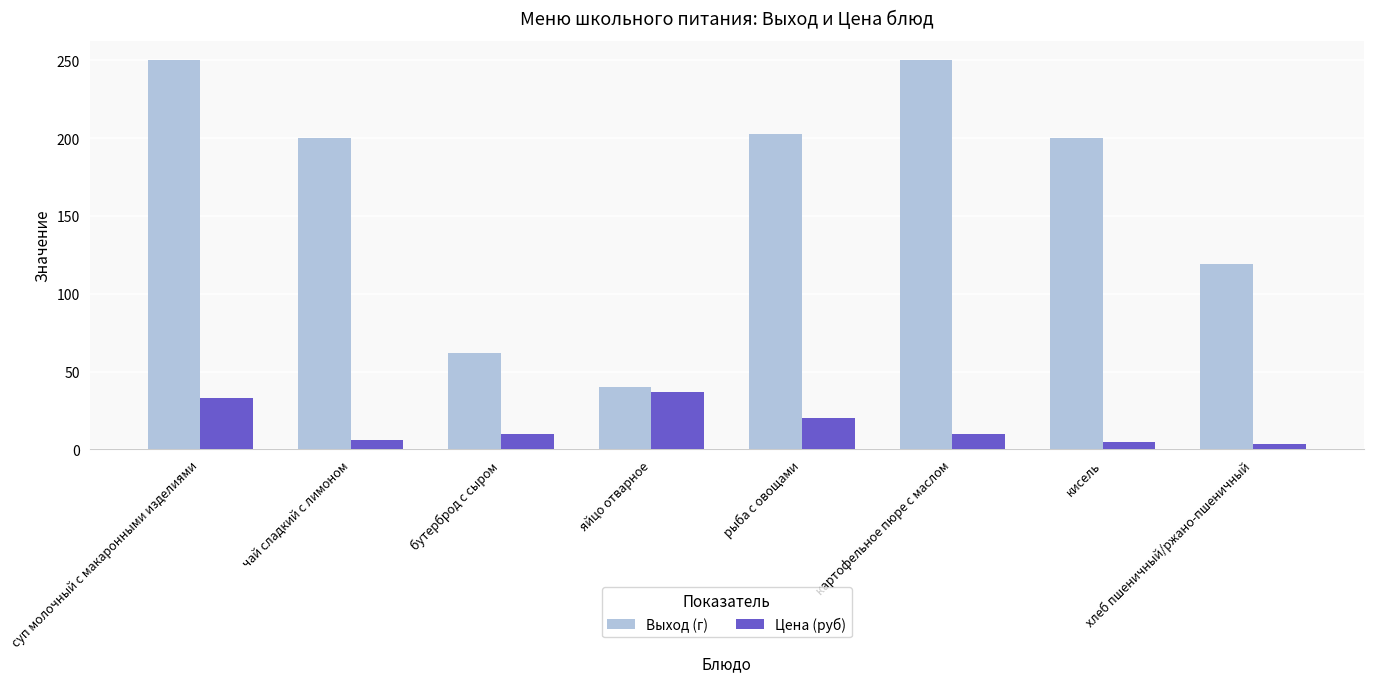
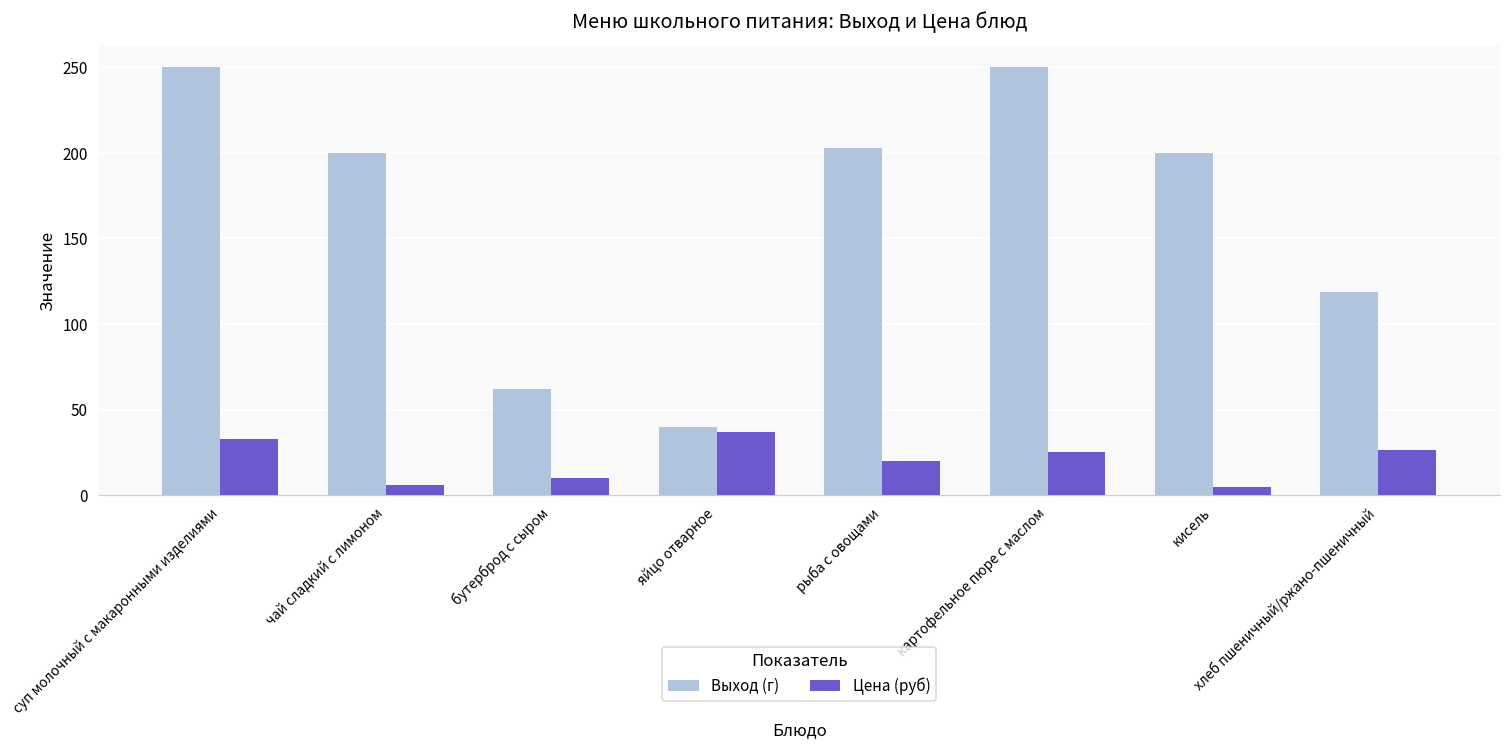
  {
    "Выход (г)": {
      "суп молочный с макаронными изделиями": 250,
      "чай сладкий с лимоном": 200,
      "бутерброд с сыром": 62,
      "яйцо отварное": 40,
      "рыба с овощами": 203,
      "картофельное пюре с маслом": 250,
      "кисель": 200,
      "хлеб пшеничный/ржано-пшеничный": 119
    },
    "Цена (руб)": {
      "суп молочный с макаронными изделиями": 33,
      "чай сладкий с лимоном": 6,
      "бутерброд с сыром": 10,
      "яйцо отварное": 37,
      "рыба с овощами": 20,
-     "картофельное пюре с маслом": 10,
+     "картофельное пюре с маслом": 25,
      "кисель": 5,
-     "хлеб пшеничный/ржано-пшеничный": 3
+     "хлеб пшеничный/ржано-пшеничный": 26
    }
  }
